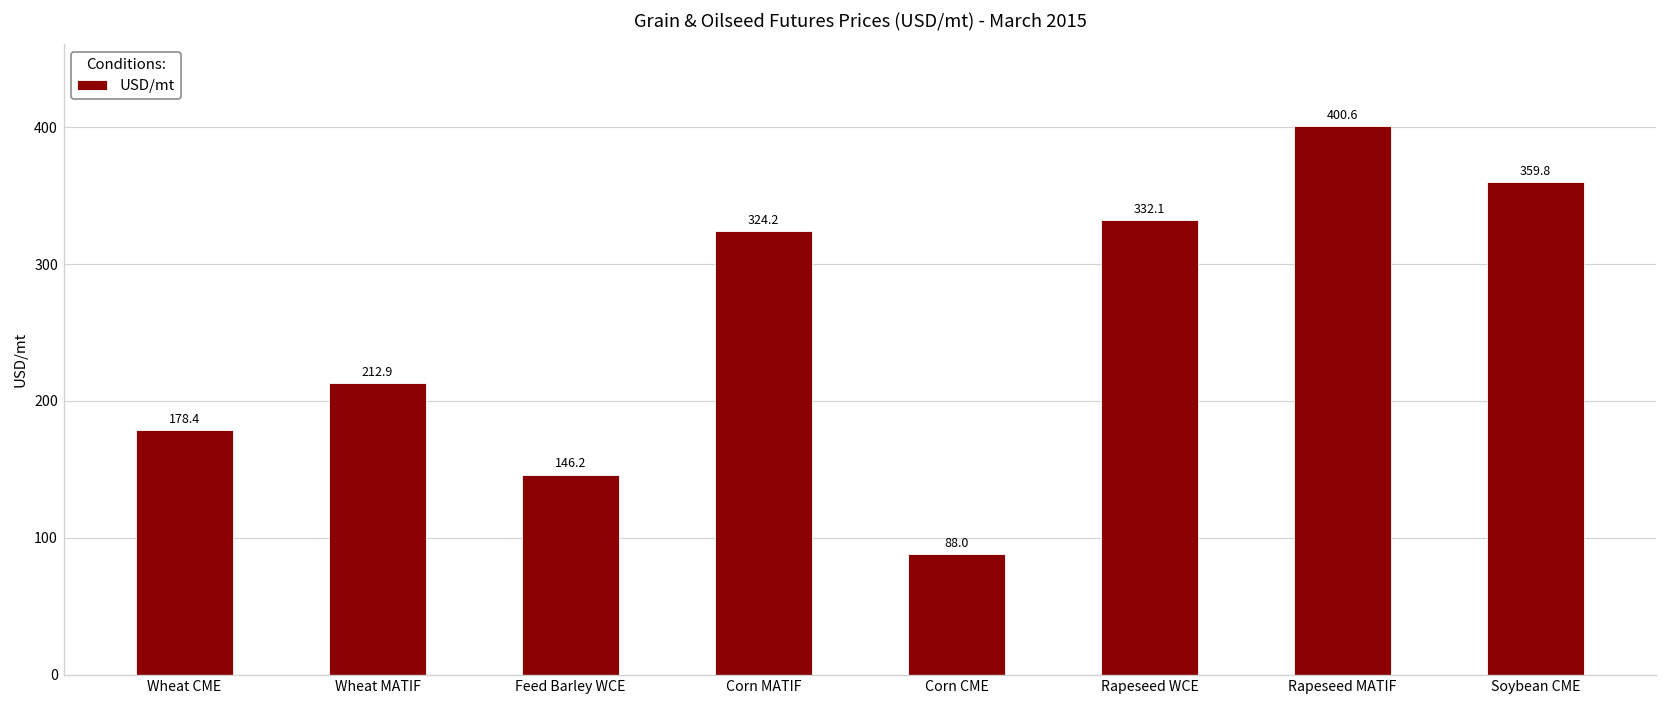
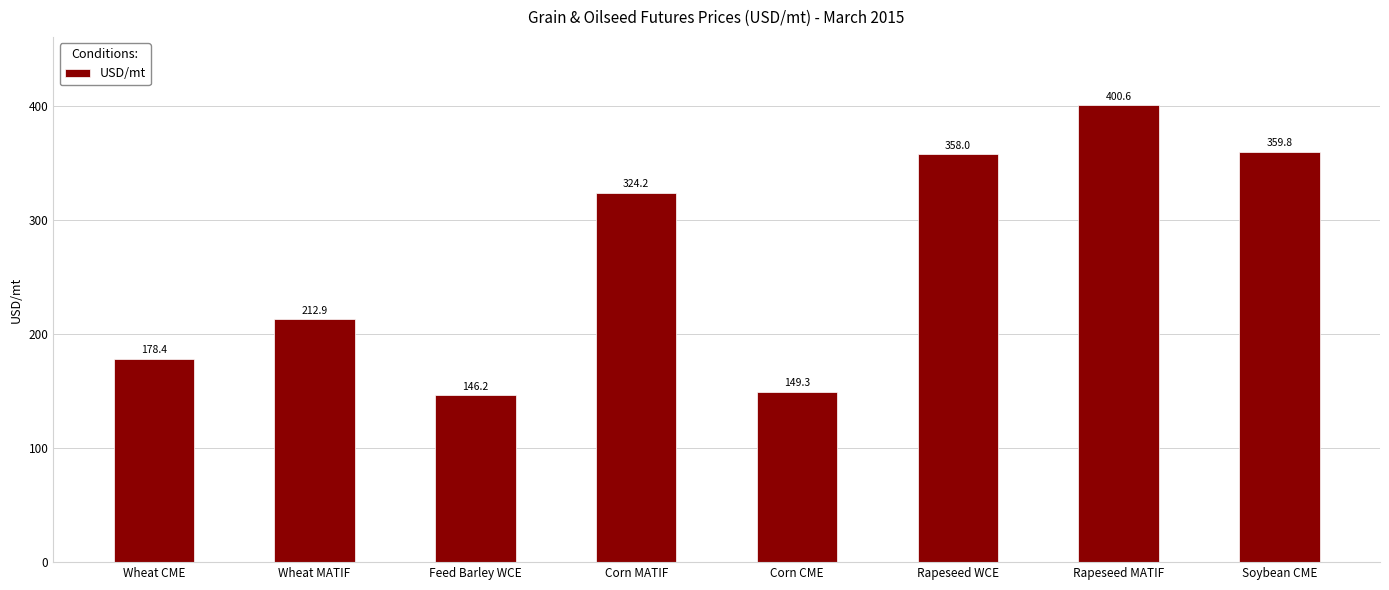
  {
    "Wheat CME": 178.4,
    "Wheat MATIF": 212.9,
    "Feed Barley WCE": 146.2,
    "Corn MATIF": 324.2,
-   "Corn CME": 88.0,
-   "Rapeseed WCE": 332.1,
+   "Corn CME": 149.3,
+   "Rapeseed WCE": 358.0,
    "Rapeseed MATIF": 400.6,
    "Soybean CME": 359.8
  }
